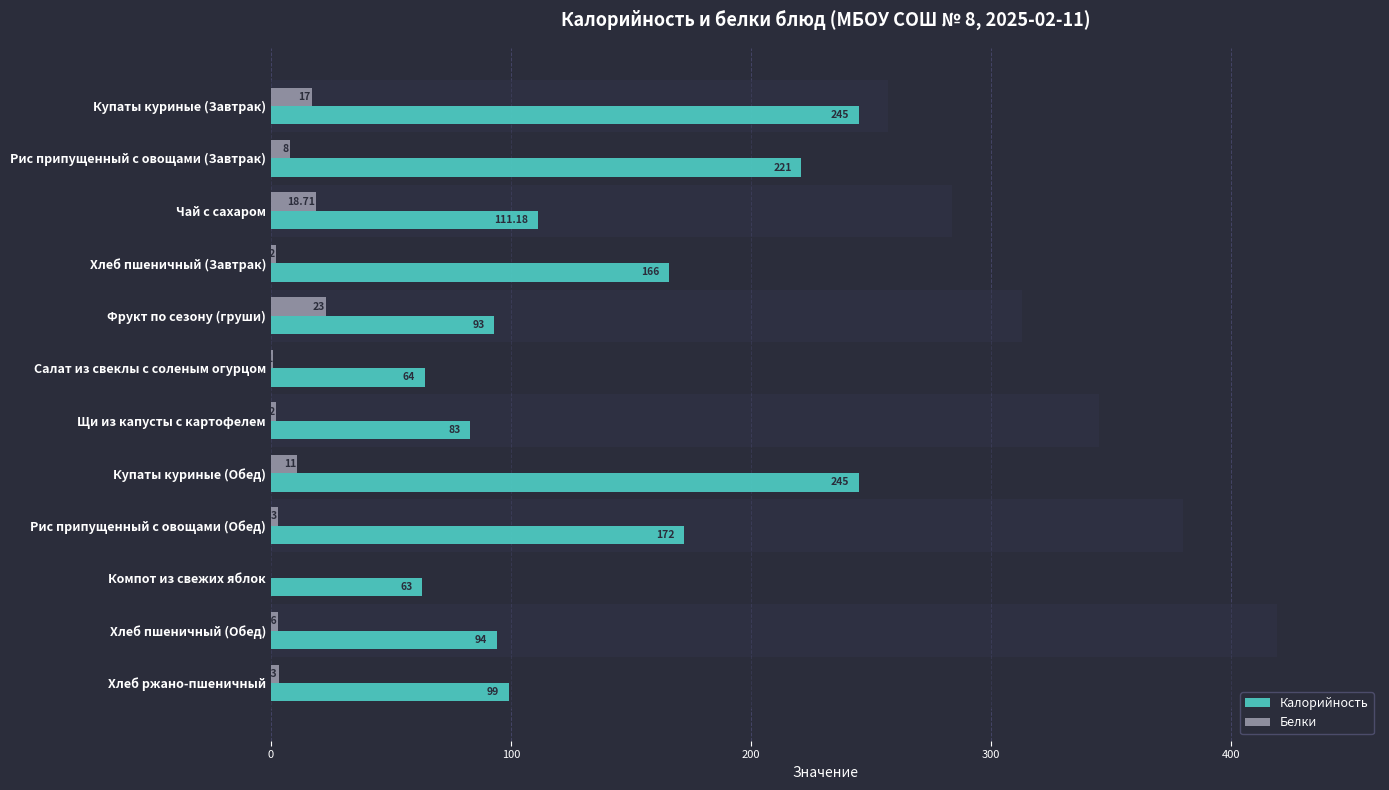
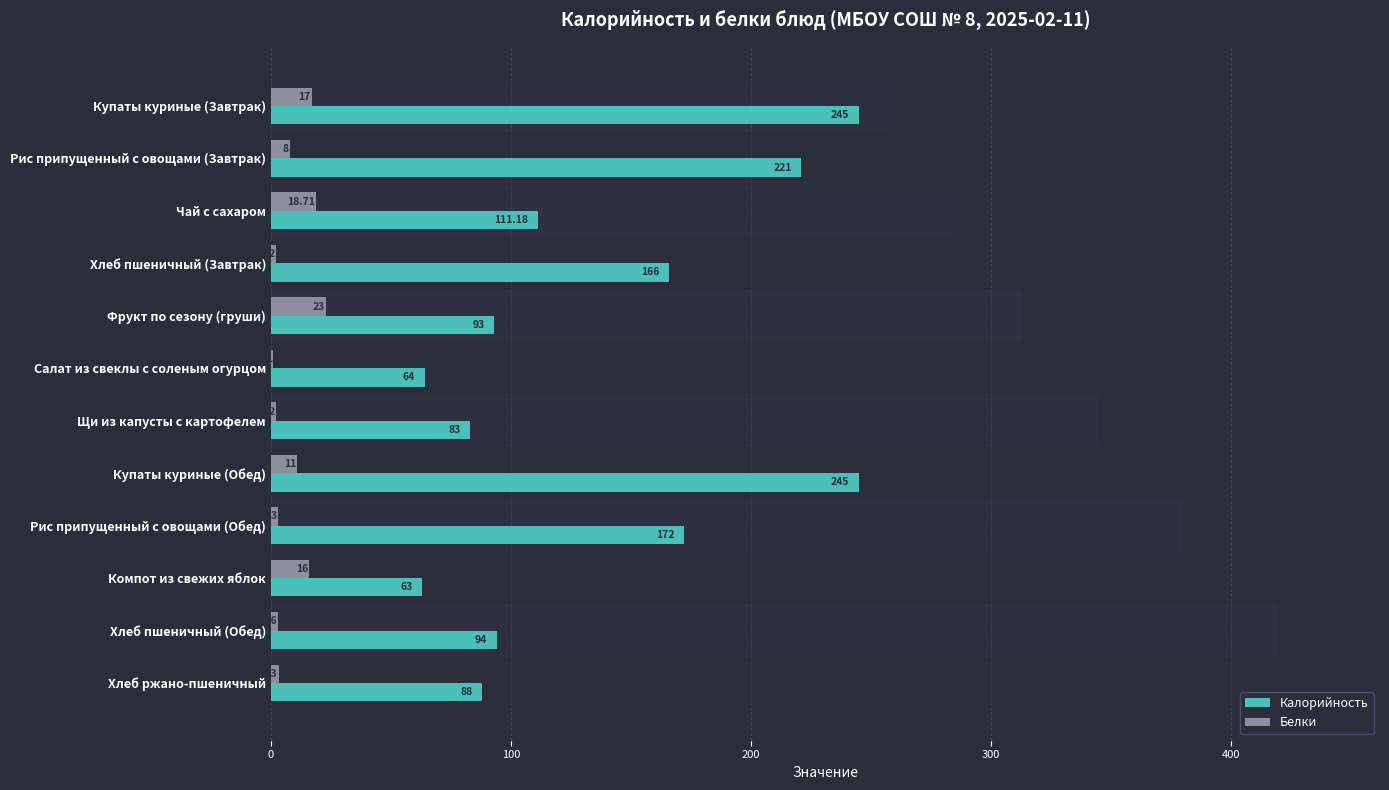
  {
    "Калорийность": {
-     "Хлеб ржано-пшеничный": 99
+     "Хлеб ржано-пшеничный": 88
    },
    "Белки": {
-     "Компот из свежих яблок": 0
+     "Компот из свежих яблок": 16
    }
  }
